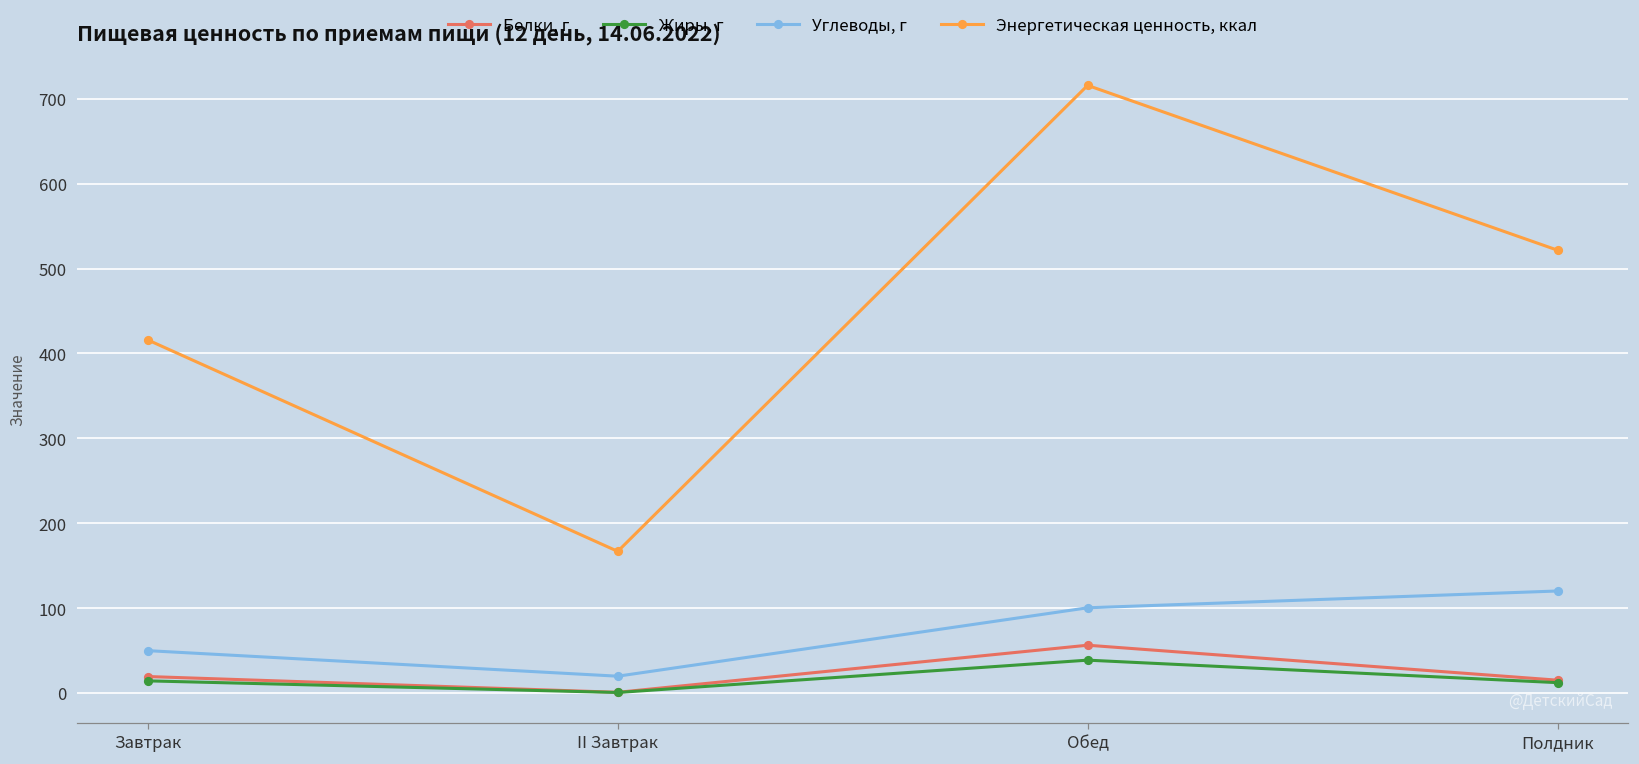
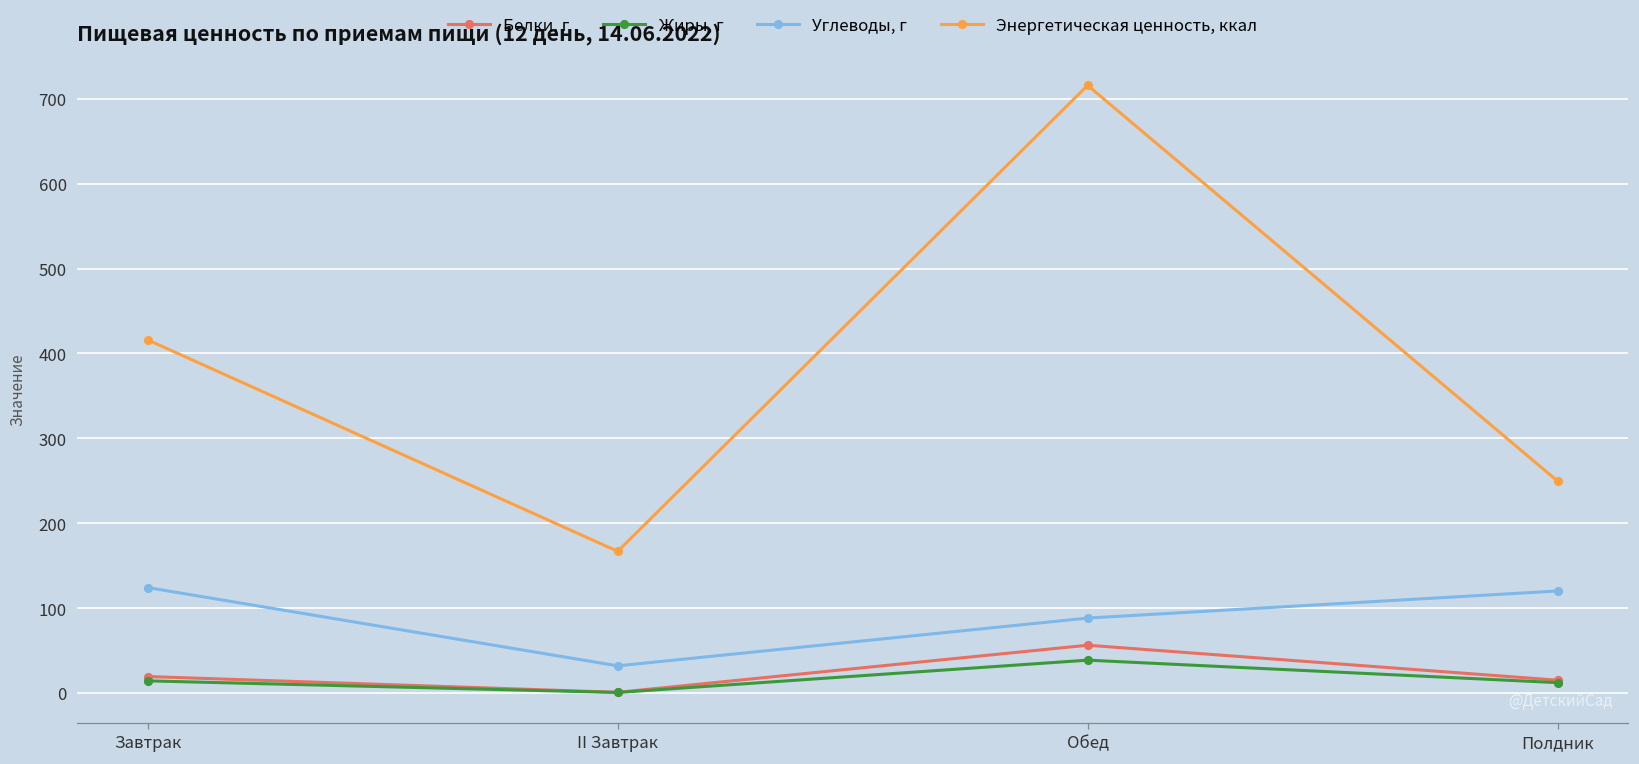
  {
    "Белки, г": {
      "Завтрак": 20,
      "Обед": 60
    },
    "Жиры, г": {
      "Завтрак": 10,
      "Обед": 40
    },
    "Углеводы, г": {
-     "Завтрак": 50,
-     "II Завтрак": 20,
-     "Обед": 100,
+     "Завтрак": 120,
+     "II Завтрак": 30,
+     "Обед": 90,
      "Полдник": 120
    },
    "Энергетическая ценность, ккал": {
      "Завтрак": 420,
      "II Завтрак": 170,
      "Обед": 720,
-     "Полдник": 520
+     "Полдник": 250
    }
  }
